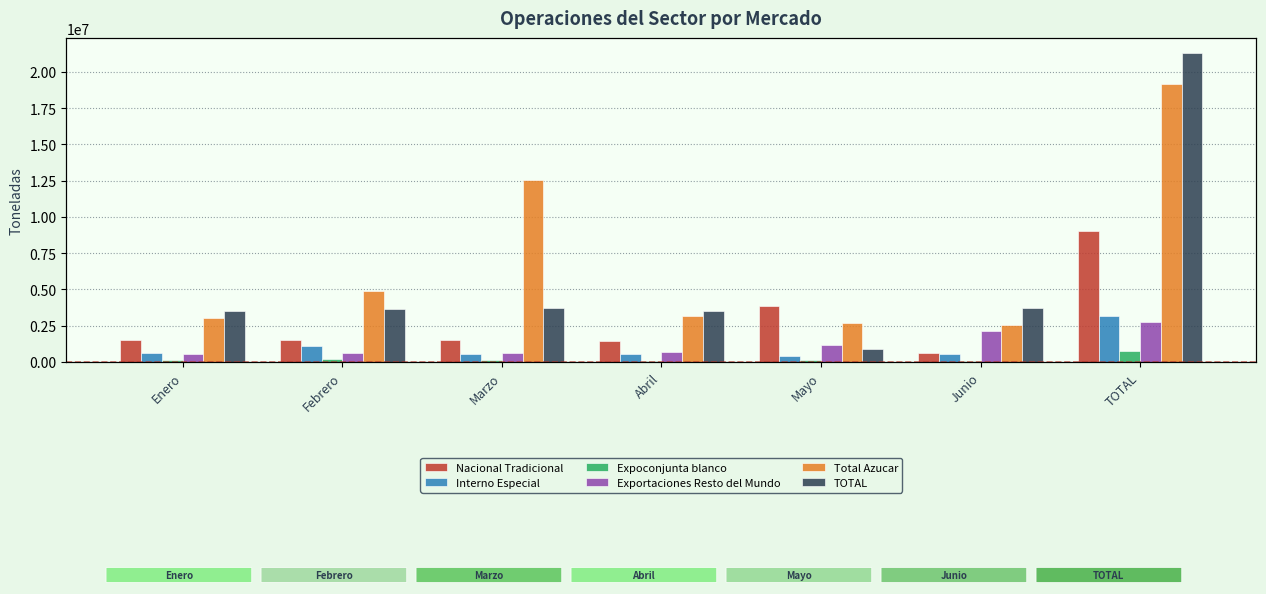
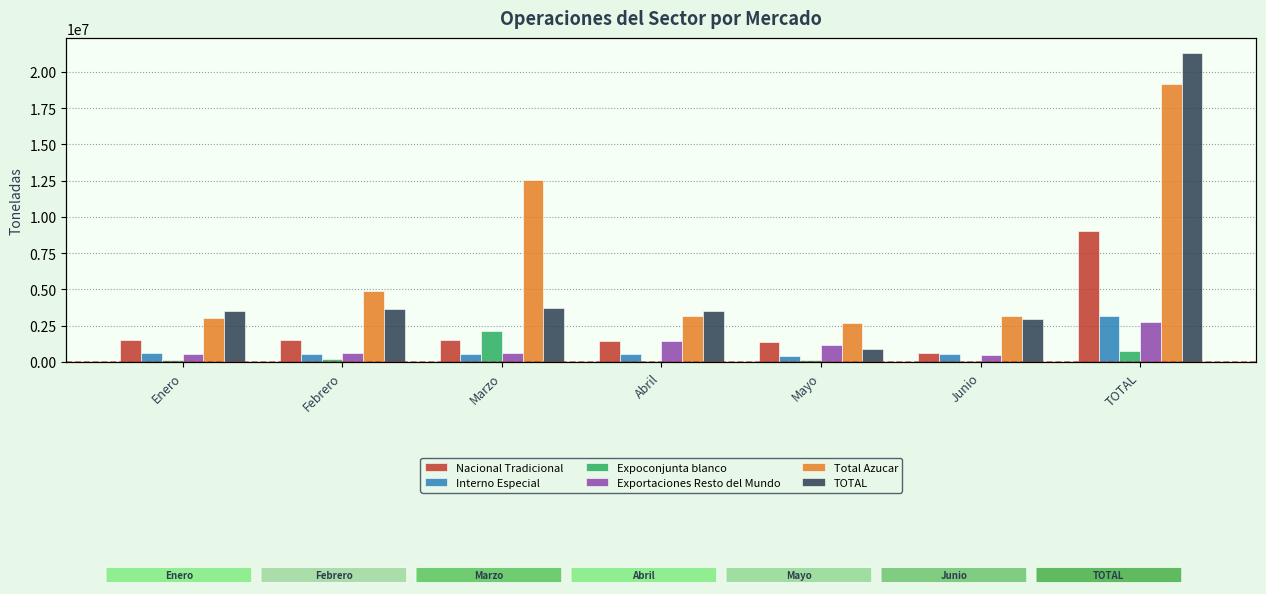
  {
    "Nacional Tradicional": {
      "Enero": 1500000,
      "Febrero": 1500000,
      "Marzo": 1500000,
      "Abril": 1500000,
-     "Mayo": 3900000,
+     "Mayo": 1400000,
      "Junio": 600000,
      "TOTAL": 9000000
    },
    "Interno Especial": {
      "Enero": 600000,
-     "Febrero": 1100000,
+     "Febrero": 500000,
      "Marzo": 600000,
      "Abril": 500000,
      "Mayo": 400000,
      "Junio": 500000,
      "TOTAL": 3200000
    },
    "Expoconjunta blanco": {
      "Febrero": 200000,
-     "Marzo": 100000,
+     "Marzo": 2100000,
      "TOTAL": 800000
    },
    "Exportaciones Resto del Mundo": {
      "Enero": 600000,
      "Febrero": 600000,
      "Marzo": 700000,
-     "Abril": 700000,
+     "Abril": 1400000,
      "Mayo": 1200000,
-     "Junio": 2100000,
+     "Junio": 500000,
      "TOTAL": 2700000
    },
    "Total Azucar": {
      "Enero": 3000000,
      "Febrero": 4900000,
      "Marzo": 12600000,
      "Abril": 3200000,
      "Mayo": 2700000,
-     "Junio": 2500000,
+     "Junio": 3100000,
      "TOTAL": 19200000
    },
    "TOTAL": {
      "Enero": 3500000,
      "Febrero": 3600000,
      "Marzo": 3700000,
      "Abril": 3500000,
      "Mayo": 900000,
-     "Junio": 3700000,
+     "Junio": 3000000,
      "TOTAL": 21300000
    }
  }
